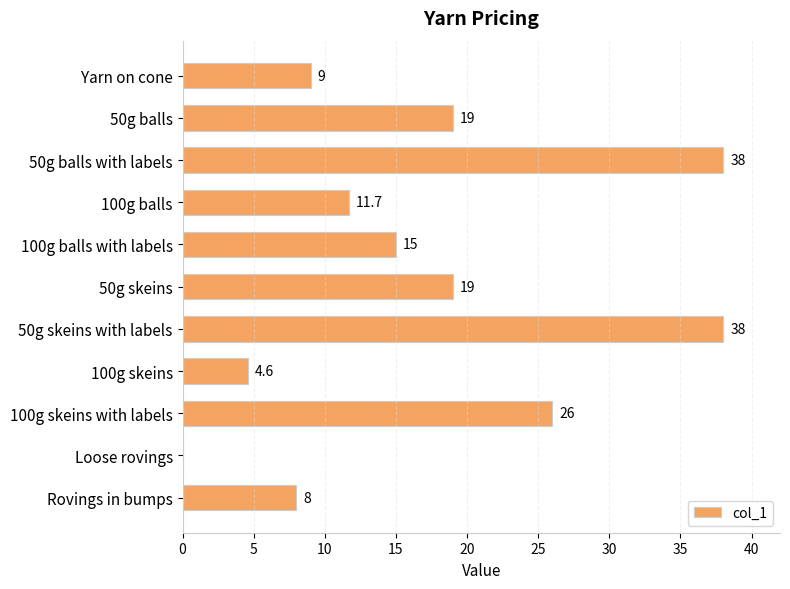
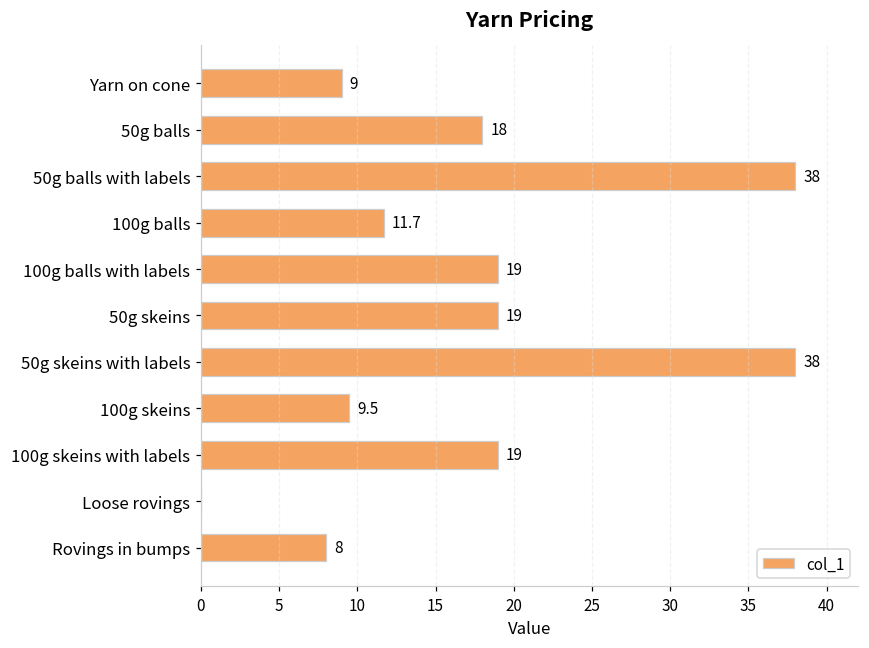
  {
    "Yarn on cone": 9,
-   "50g balls": 19,
+   "50g balls": 18,
    "50g balls with labels": 38,
    "100g balls": 11.7,
-   "100g balls with labels": 15,
+   "100g balls with labels": 19,
    "50g skeins": 19,
    "50g skeins with labels": 38,
-   "100g skeins": 4.6,
-   "100g skeins with labels": 26,
+   "100g skeins": 9.5,
+   "100g skeins with labels": 19,
    "Rovings in bumps": 8
  }
